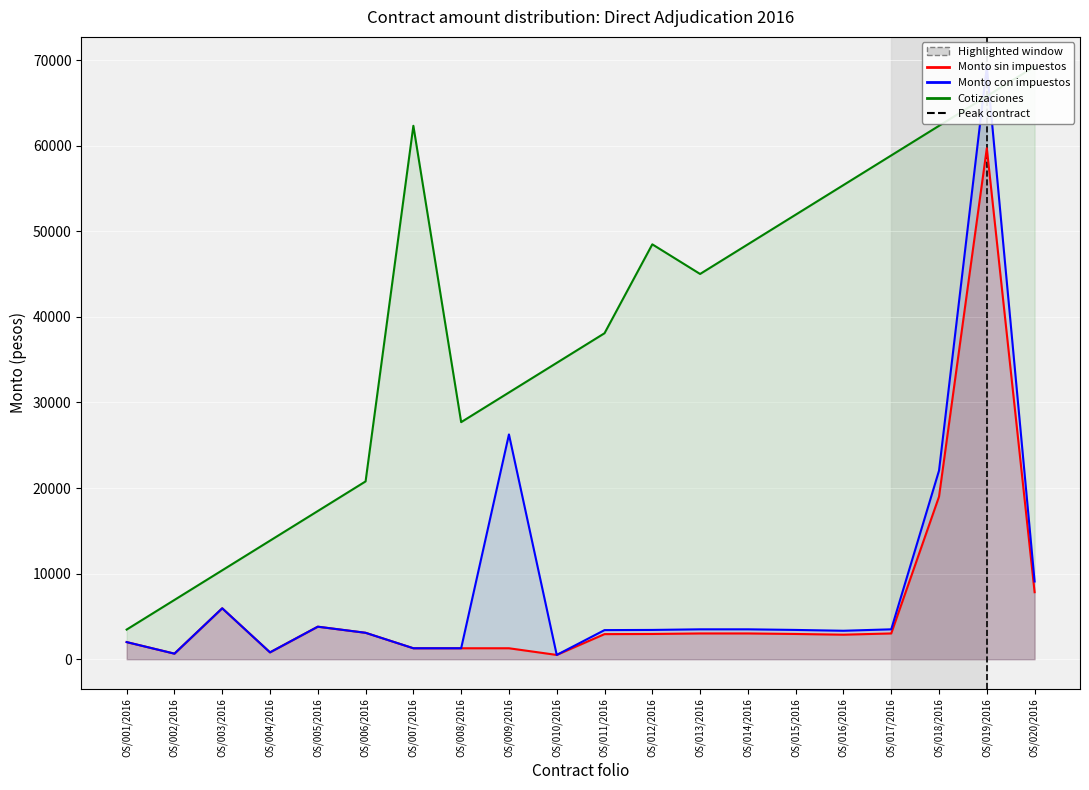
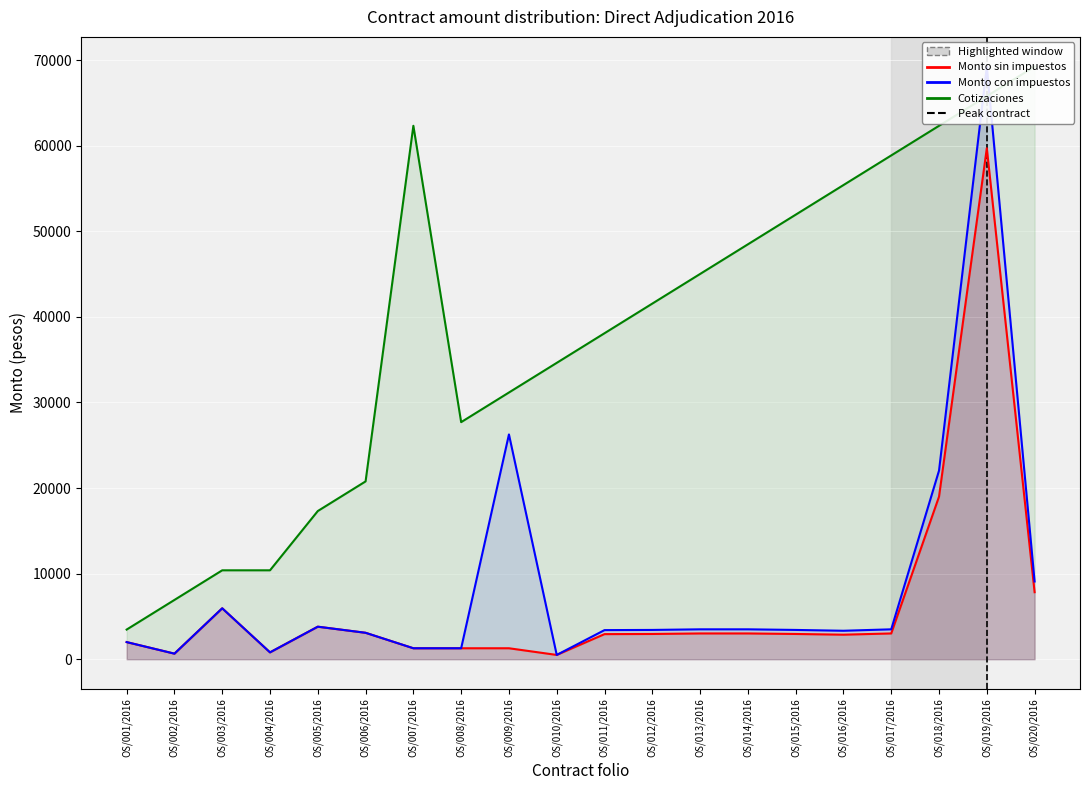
  {
    "Monto sin impuestos": {
      "OS/009/2016": 1000,
      "OS/011/2016": 3000,
      "OS/012/2016": 3000,
      "OS/013/2016": 3000,
      "OS/014/2016": 3000,
      "OS/015/2016": 3000,
      "OS/016/2016": 3000,
      "OS/017/2016": 3000,
      "OS/018/2016": 19000,
      "OS/019/2016": 60000,
      "OS/020/2016": 8000
    },
    "Monto con impuestos": {
      "OS/009/2016": 26000,
      "OS/011/2016": 3000,
      "OS/012/2016": 3000,
      "OS/013/2016": 3000,
      "OS/014/2016": 3000,
      "OS/015/2016": 3000,
      "OS/016/2016": 3000,
      "OS/017/2016": 3000,
      "OS/018/2016": 22000,
      "OS/020/2016": 9000
    },
    "Cotizaciones": {
      "OS/001/2016": 3000,
      "OS/002/2016": 7000,
      "OS/003/2016": 10000,
-     "OS/004/2016": 14000,
+     "OS/004/2016": 10000,
      "OS/005/2016": 17000,
      "OS/006/2016": 21000,
      "OS/007/2016": 62000,
      "OS/008/2016": 28000,
      "OS/009/2016": 31000,
      "OS/010/2016": 35000,
      "OS/011/2016": 38000,
-     "OS/012/2016": 48000,
+     "OS/012/2016": 42000,
      "OS/013/2016": 45000,
      "OS/014/2016": 48000,
      "OS/015/2016": 52000,
      "OS/016/2016": 55000,
      "OS/017/2016": 59000,
      "OS/018/2016": 62000
    }
  }
